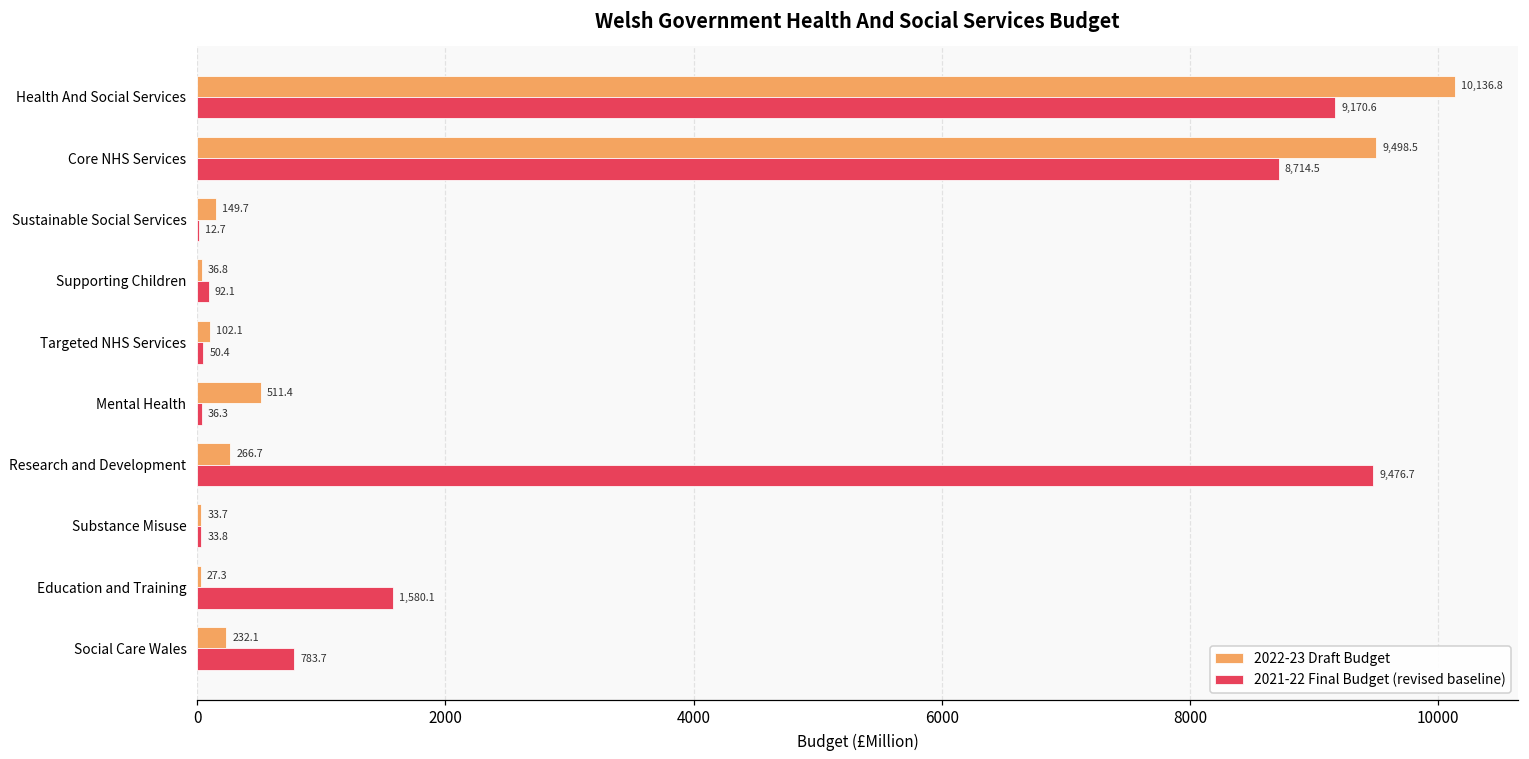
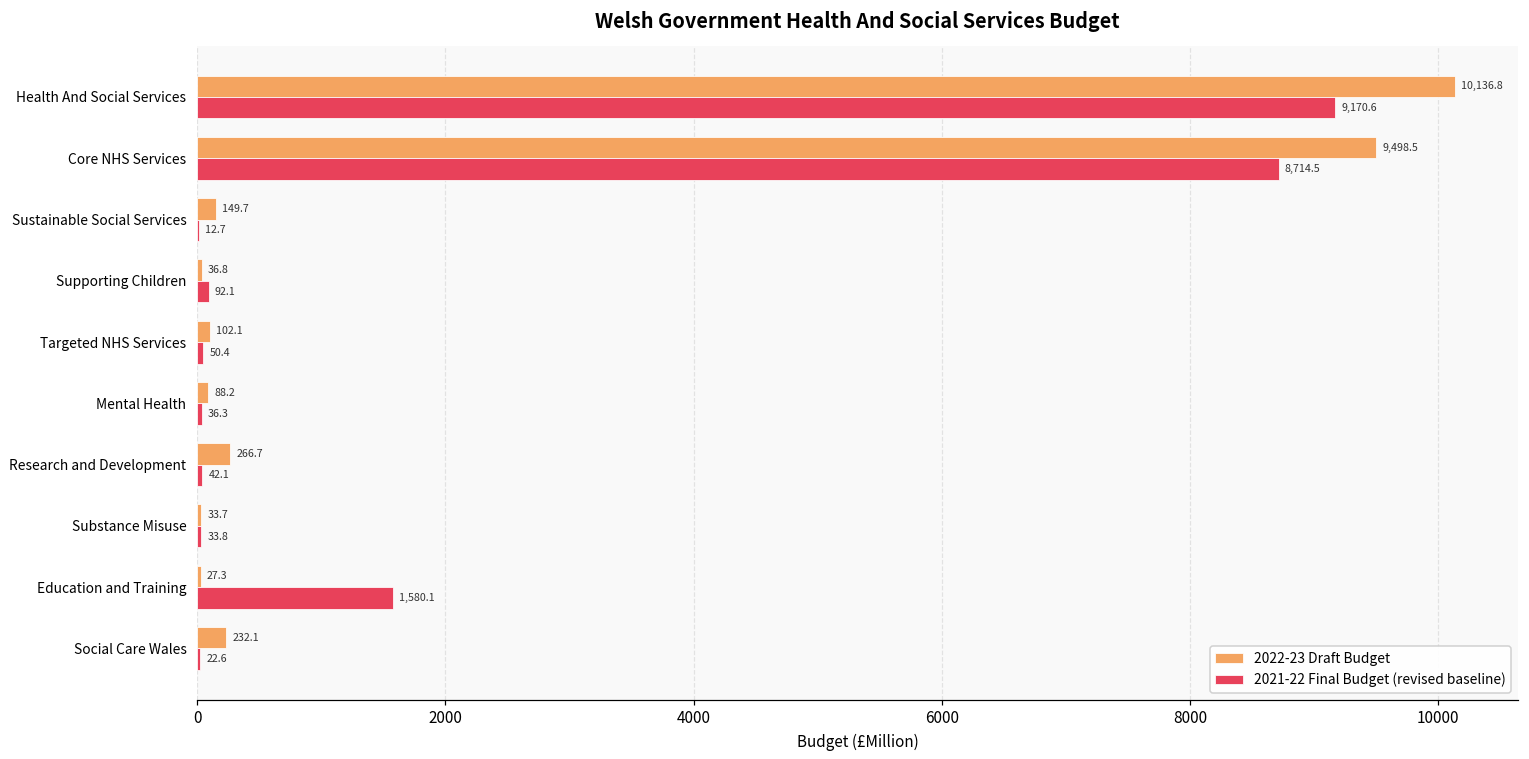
  {
    "2022-23 Draft Budget": {
      "Health And Social Services": "10,136.8",
      "Core NHS Services": "9,498.5",
      "Sustainable Social Services": "149.7",
      "Supporting Children": "36.8",
      "Targeted NHS Services": "102.1",
-     "Mental Health": "511.4",
+     "Mental Health": "88.2",
      "Research and Development": "266.7",
      "Substance Misuse": "33.7",
      "Education and Training": "27.3",
      "Social Care Wales": "232.1"
    },
    "2021-22 Final Budget (revised baseline)": {
      "Health And Social Services": "9,170.6",
      "Core NHS Services": "8,714.5",
      "Sustainable Social Services": "12.7",
      "Supporting Children": "92.1",
      "Targeted NHS Services": "50.4",
      "Mental Health": "36.3",
-     "Research and Development": "9,476.7",
+     "Research and Development": "42.1",
      "Substance Misuse": "33.8",
      "Education and Training": "1,580.1",
-     "Social Care Wales": "783.7"
+     "Social Care Wales": "22.6"
    }
  }
